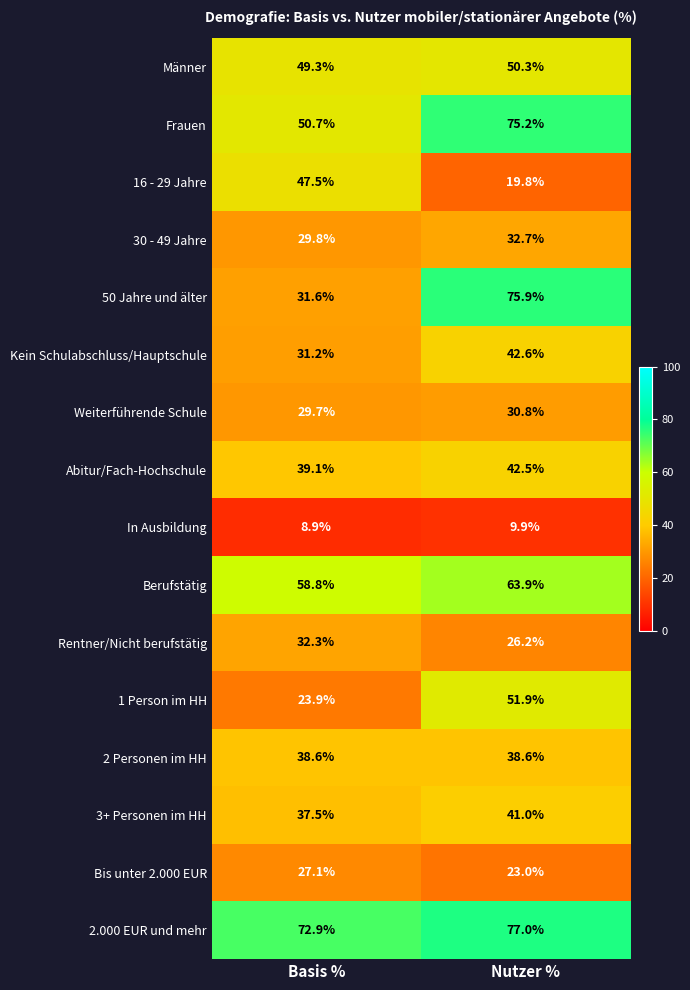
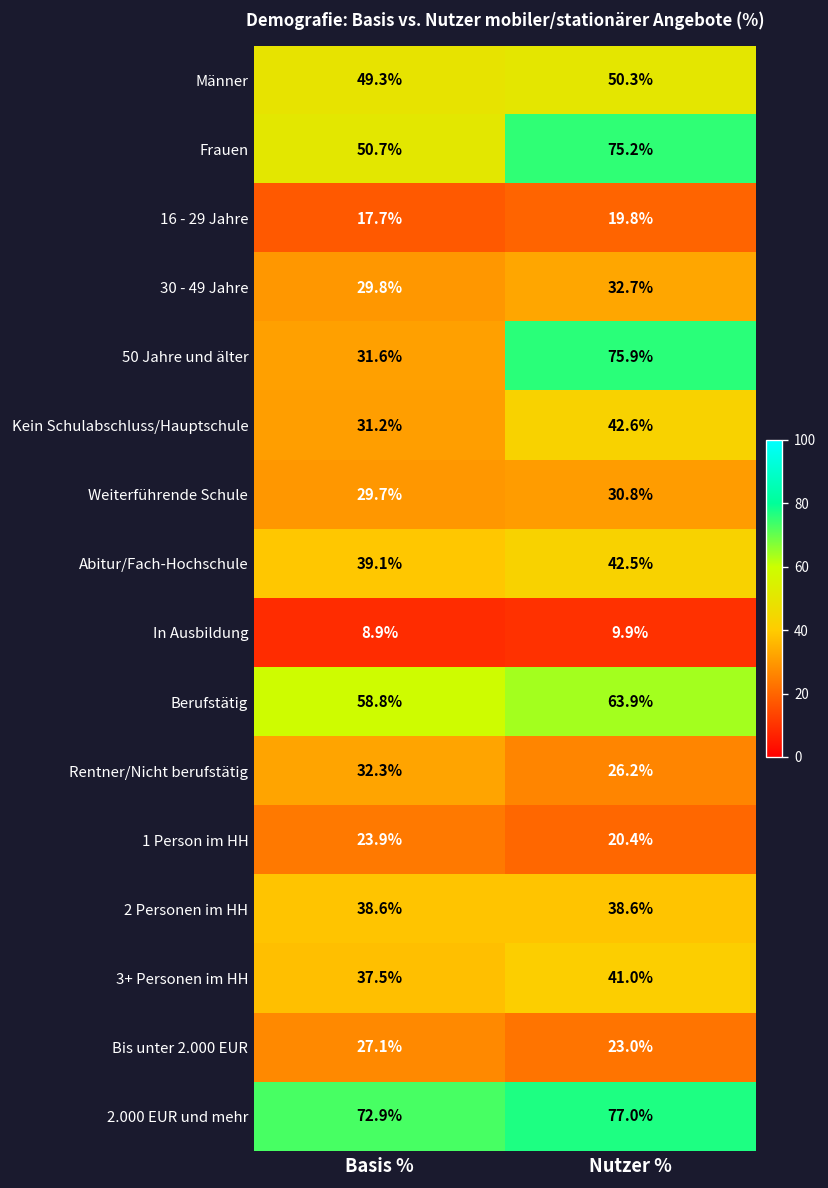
  {
    "Männer": {
      "Basis %": "49.3%",
      "Nutzer %": "50.3%"
    },
    "Frauen": {
      "Basis %": "50.7%",
      "Nutzer %": "75.2%"
    },
    "16 - 29 Jahre": {
-     "Basis %": "47.5%",
+     "Basis %": "17.7%",
      "Nutzer %": "19.8%"
    },
    "30 - 49 Jahre": {
      "Basis %": "29.8%",
      "Nutzer %": "32.7%"
    },
    "50 Jahre und älter": {
      "Basis %": "31.6%",
      "Nutzer %": "75.9%"
    },
    "Kein Schulabschluss/Hauptschule": {
      "Basis %": "31.2%",
      "Nutzer %": "42.6%"
    },
    "Weiterführende Schule": {
      "Basis %": "29.7%",
      "Nutzer %": "30.8%"
    },
    "Abitur/Fach-Hochschule": {
      "Basis %": "39.1%",
      "Nutzer %": "42.5%"
    },
    "In Ausbildung": {
      "Basis %": "8.9%",
      "Nutzer %": "9.9%"
    },
    "Berufstätig": {
      "Basis %": "58.8%",
      "Nutzer %": "63.9%"
    },
    "Rentner/Nicht berufstätig": {
      "Basis %": "32.3%",
      "Nutzer %": "26.2%"
    },
    "1 Person im HH": {
      "Basis %": "23.9%",
-     "Nutzer %": "51.9%"
+     "Nutzer %": "20.4%"
    },
    "2 Personen im HH": {
      "Basis %": "38.6%",
      "Nutzer %": "38.6%"
    },
    "3+ Personen im HH": {
      "Basis %": "37.5%",
      "Nutzer %": "41.0%"
    },
    "Bis unter 2.000 EUR": {
      "Basis %": "27.1%",
      "Nutzer %": "23.0%"
    },
    "2.000 EUR und mehr": {
      "Basis %": "72.9%",
      "Nutzer %": "77.0%"
    }
  }
